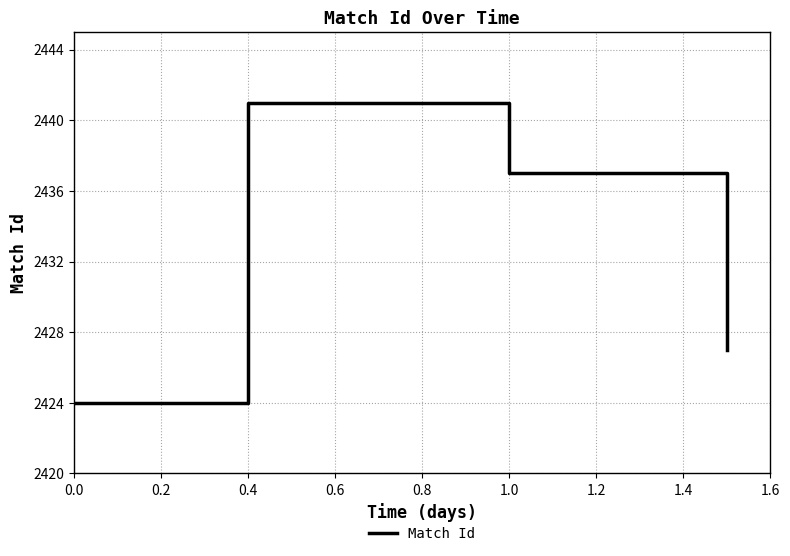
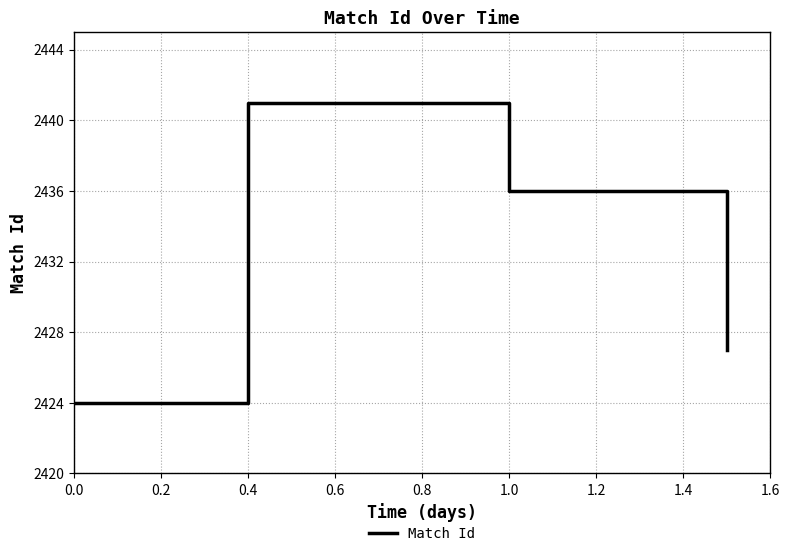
  {
    "0.0": 2424,
    "0.4": 2441,
-   "1.0": 2437
+   "1.0": 2436
  }
